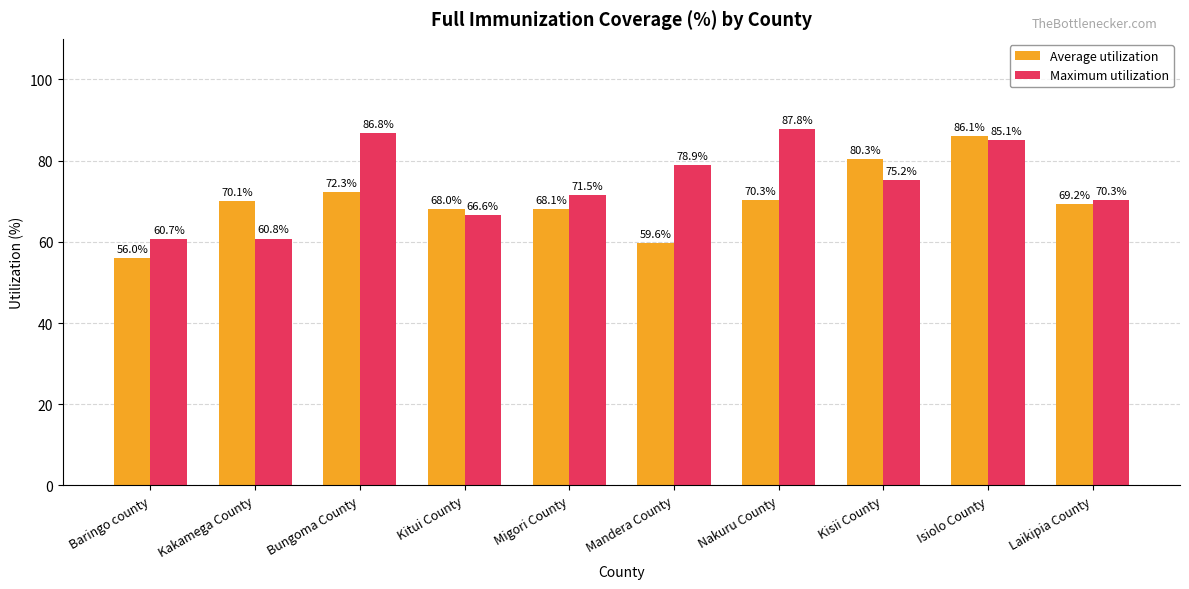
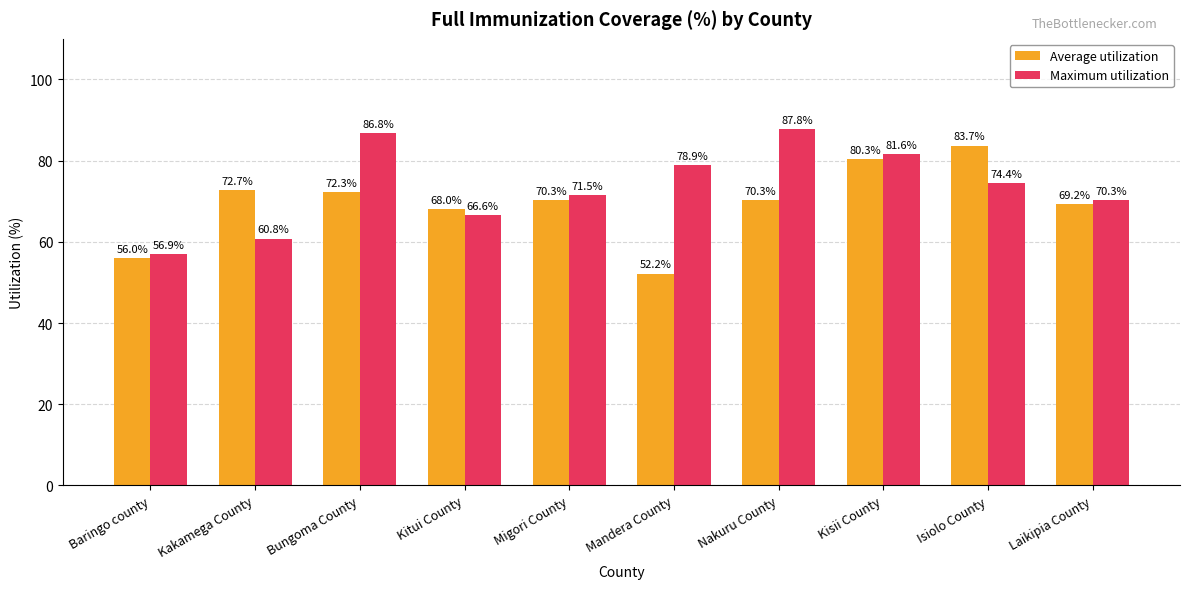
  {
    "Average utilization": {
      "Baringo county": "56.0%",
-     "Kakamega County": "70.1%",
+     "Kakamega County": "72.7%",
      "Bungoma County": "72.3%",
      "Kitui County": "68.0%",
-     "Migori County": "68.1%",
-     "Mandera County": "59.6%",
+     "Migori County": "70.3%",
+     "Mandera County": "52.2%",
      "Nakuru County": "70.3%",
      "Kisii County": "80.3%",
-     "Isiolo County": "86.1%",
+     "Isiolo County": "83.7%",
      "Laikipia County": "69.2%"
    },
    "Maximum utilization": {
-     "Baringo county": "60.7%",
+     "Baringo county": "56.9%",
      "Kakamega County": "60.8%",
      "Bungoma County": "86.8%",
      "Kitui County": "66.6%",
      "Migori County": "71.5%",
      "Mandera County": "78.9%",
      "Nakuru County": "87.8%",
-     "Kisii County": "75.2%",
-     "Isiolo County": "85.1%",
+     "Kisii County": "81.6%",
+     "Isiolo County": "74.4%",
      "Laikipia County": "70.3%"
    }
  }
